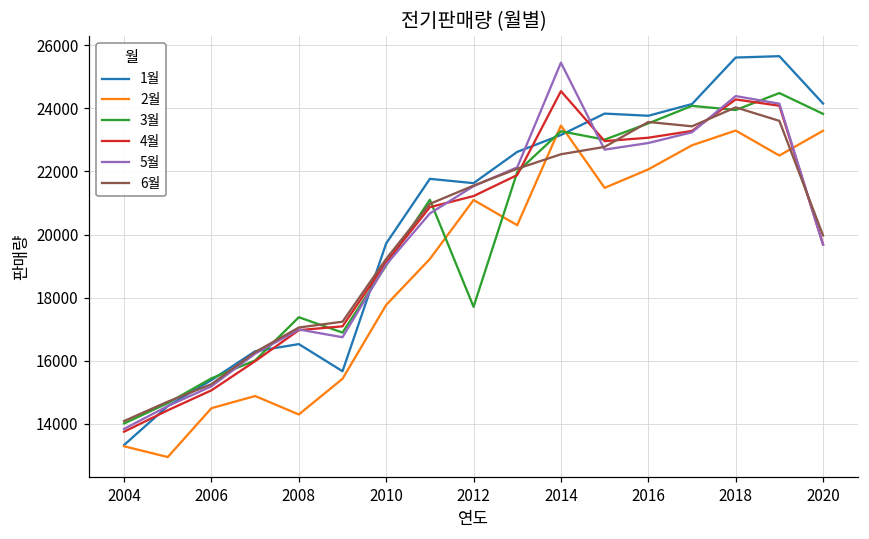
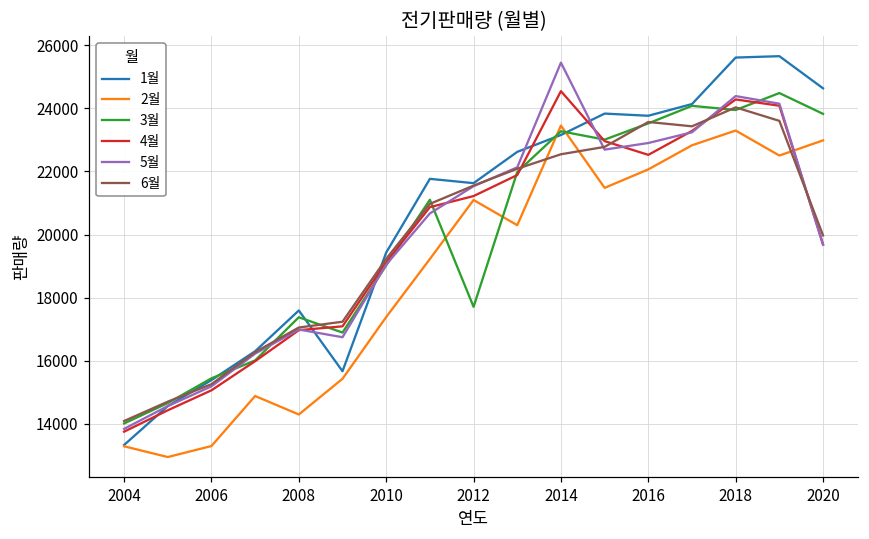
  {
    "1월": {
-     "2008": 16500,
-     "2010": 19700,
+     "2008": 17600,
+     "2010": 19400,
      "2014": 23200,
      "2016": 23800,
      "2018": 25600,
-     "2020": 24200
+     "2020": 24600
    },
    "2월": {
-     "2006": 14500,
+     "2006": 13300,
      "2008": 14300,
-     "2010": 17800,
+     "2010": 17400,
      "2012": 21100,
      "2014": 23500,
      "2016": 22100,
      "2018": 23300,
-     "2020": 23300
+     "2020": 23000
    },
    "3월": {
      "2008": 17400,
      "2012": 17700,
      "2014": 23300,
      "2020": 23800
    },
    "4월": {
      "2006": 15100,
      "2012": 21200,
      "2014": 24600,
-     "2016": 23100,
+     "2016": 22500,
      "2018": 24300
    },
    "5월": {
      "2014": 25500,
      "2016": 22900,
      "2018": 24400
    },
    "6월": {
      "2010": 19200,
      "2014": 22500,
      "2020": 20000
    }
  }
